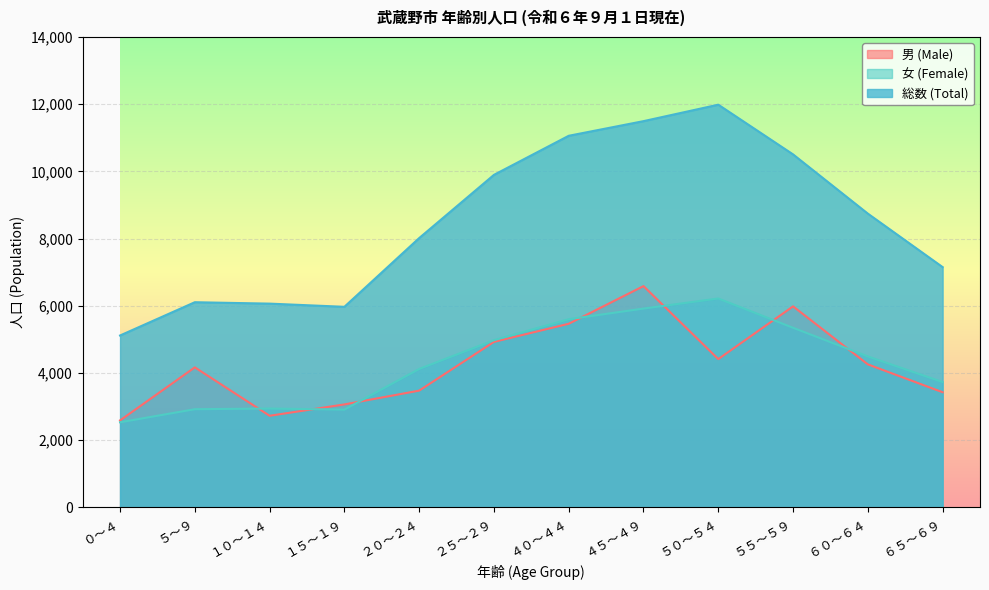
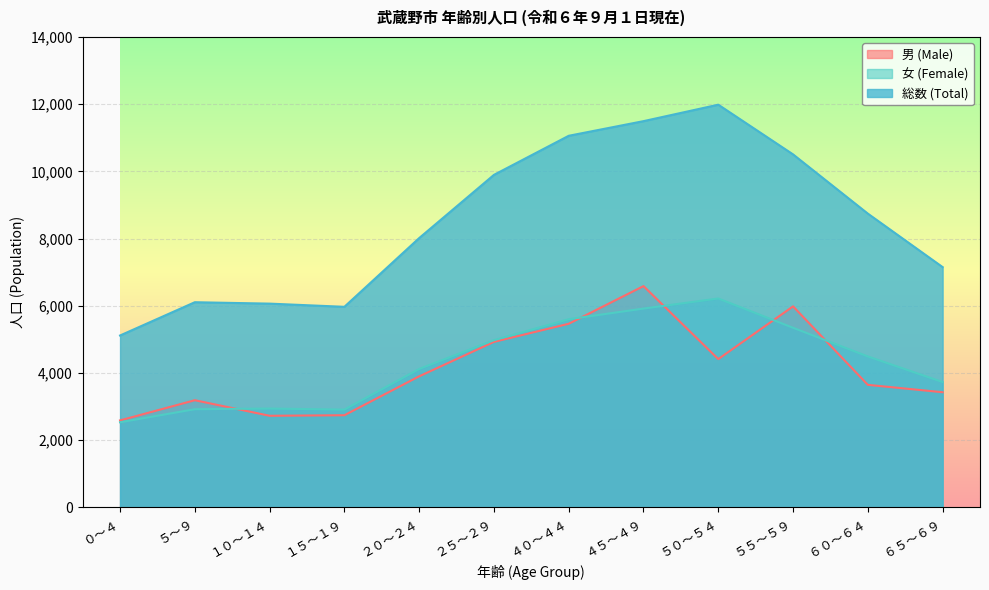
  {
    "男 (Male)": {
-     "５～９": "4,200",
+     "５～９": "3,200",
      "１０～１４": "2,700",
-     "１５～１９": "3,100",
-     "２０～２４": "3,500",
+     "１５～１９": "2,700",
+     "２０～２４": "3,900",
      "４０～４４": "5,500",
      "４５～４９": "6,600",
      "５０～５４": "4,400",
      "５５～５９": "6,000",
-     "６０～６４": "4,300",
+     "６０～６４": "3,600",
      "６５～６９": "3,400"
    }
  }
